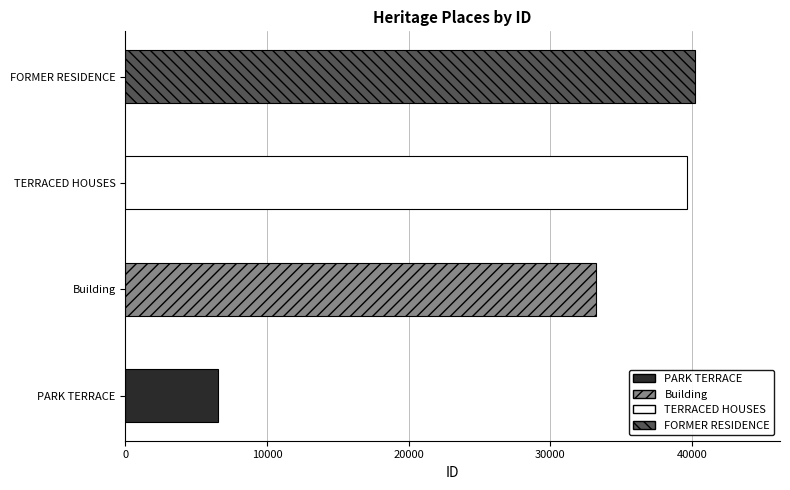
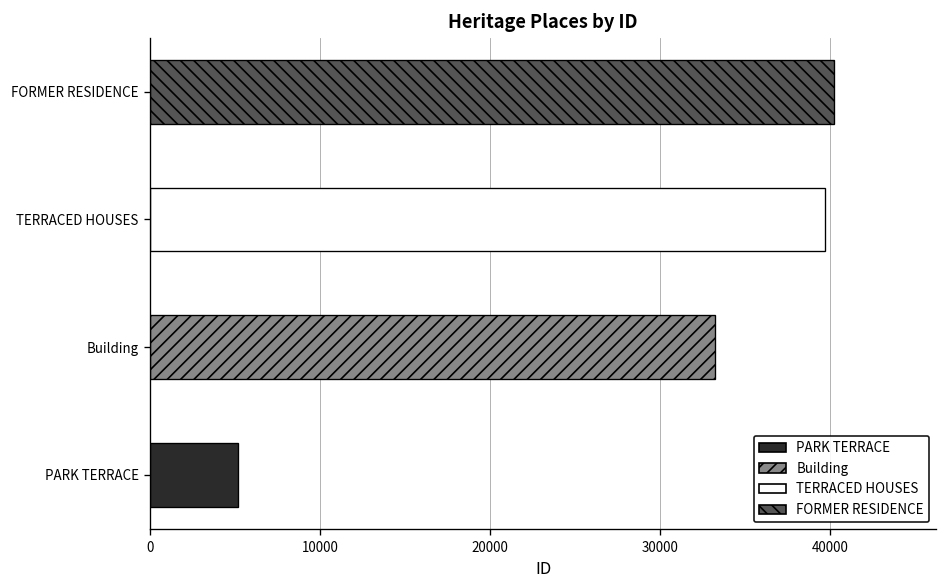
  {
    "FORMER RESIDENCE": 40200,
    "TERRACED HOUSES": 39700,
    "Building": 33200,
-   "PARK TERRACE": 6600
+   "PARK TERRACE": 5200
  }
